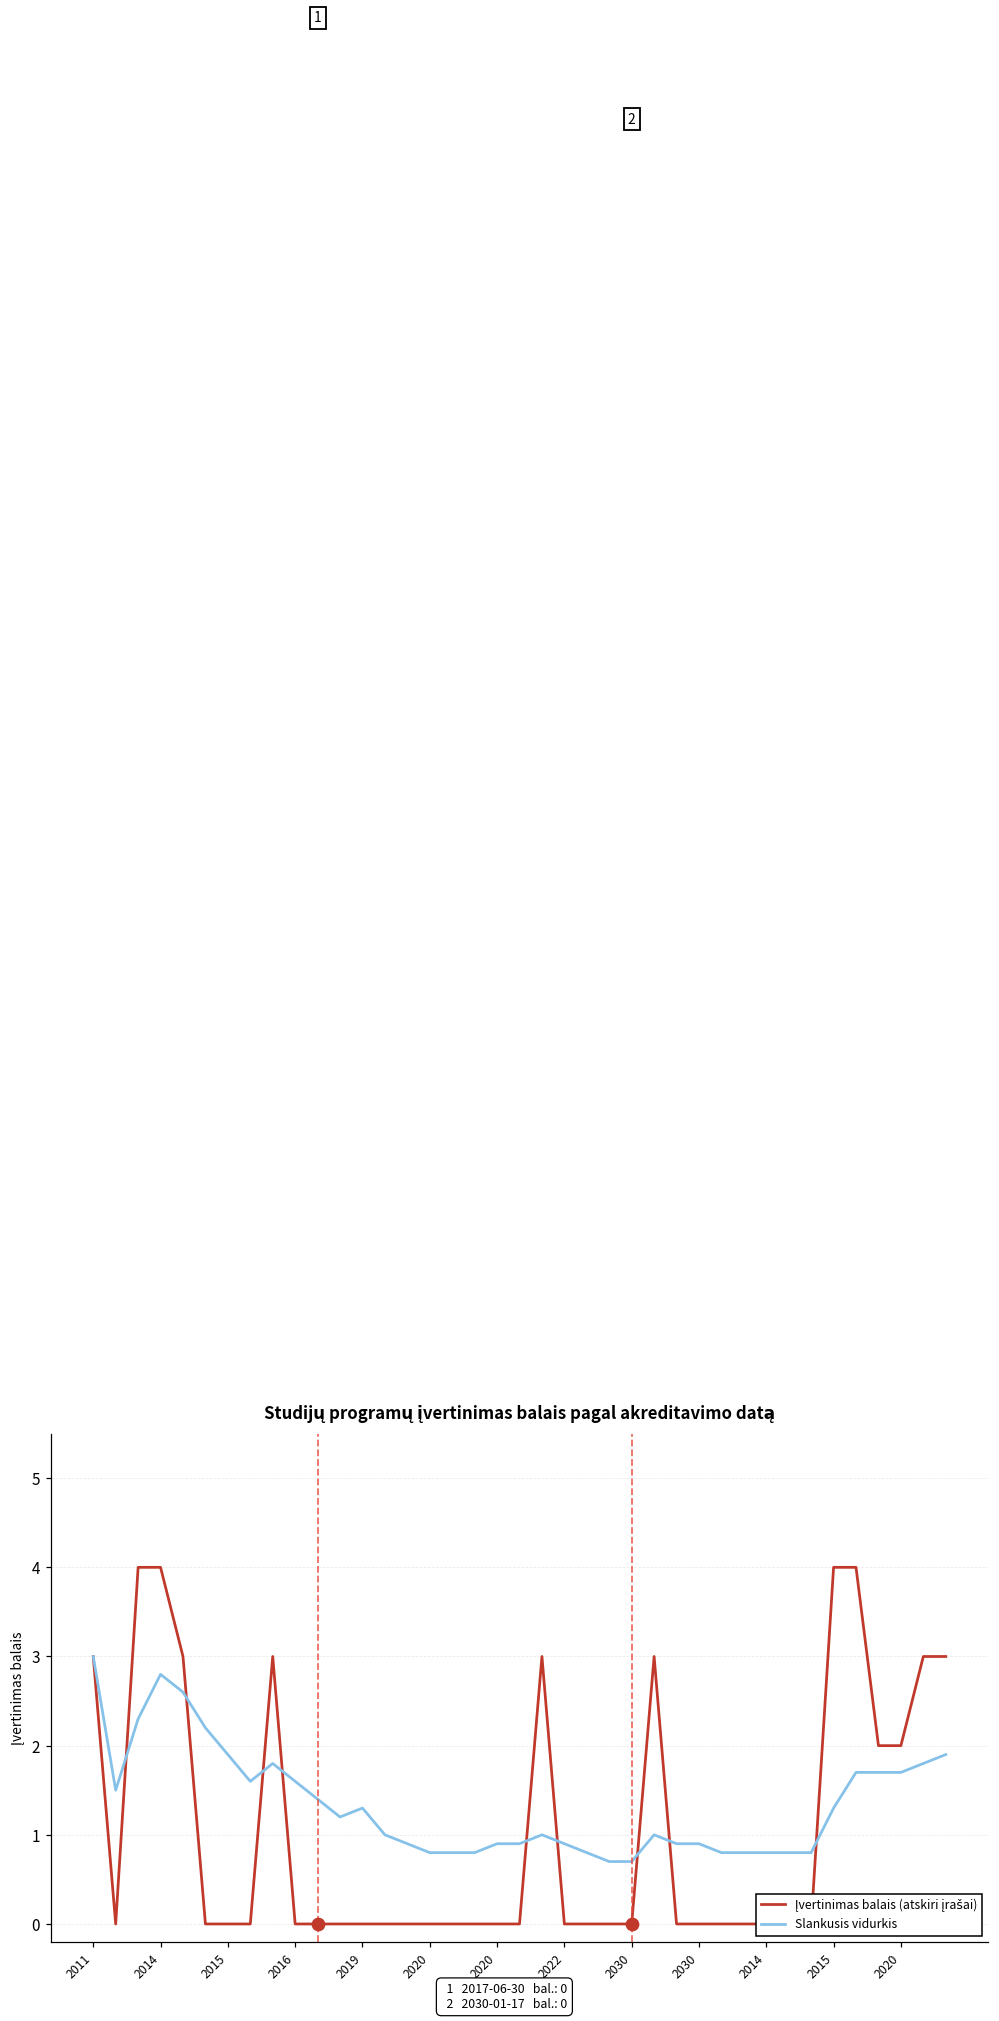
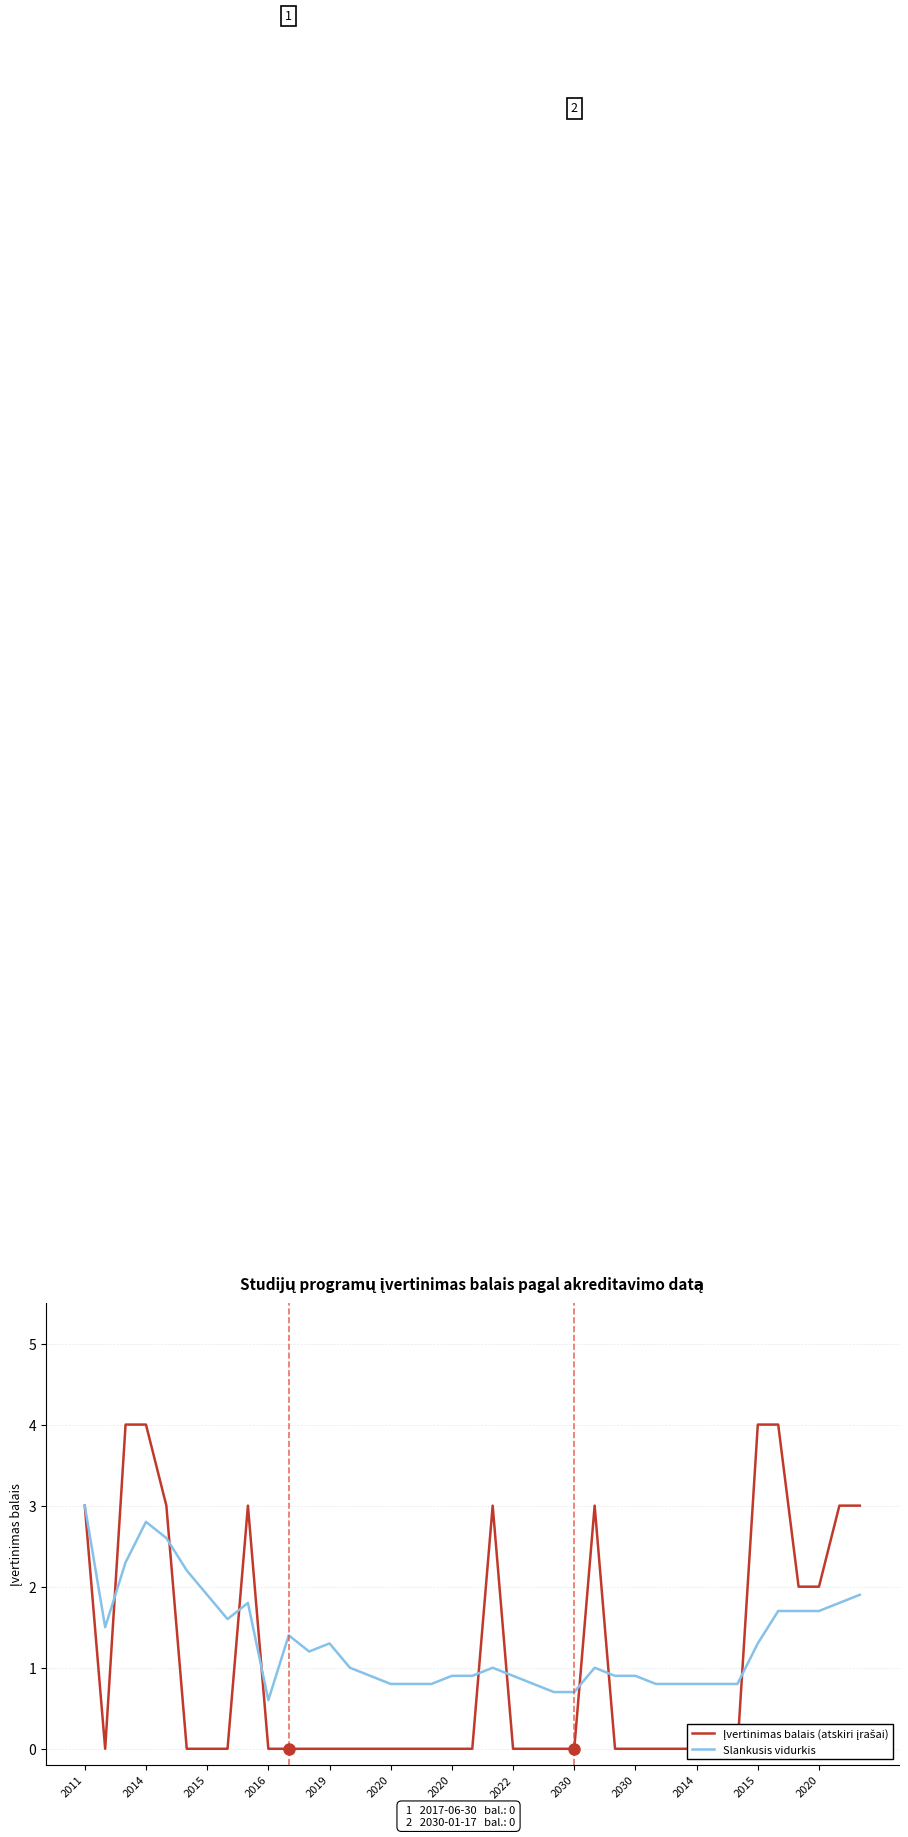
  {
    "Slankusis vidurkis": {
-     "2016": 1.6,
+     "2016": 0.6,
      "2019": 1.3,
      "2022": 0.9
    }
  }
